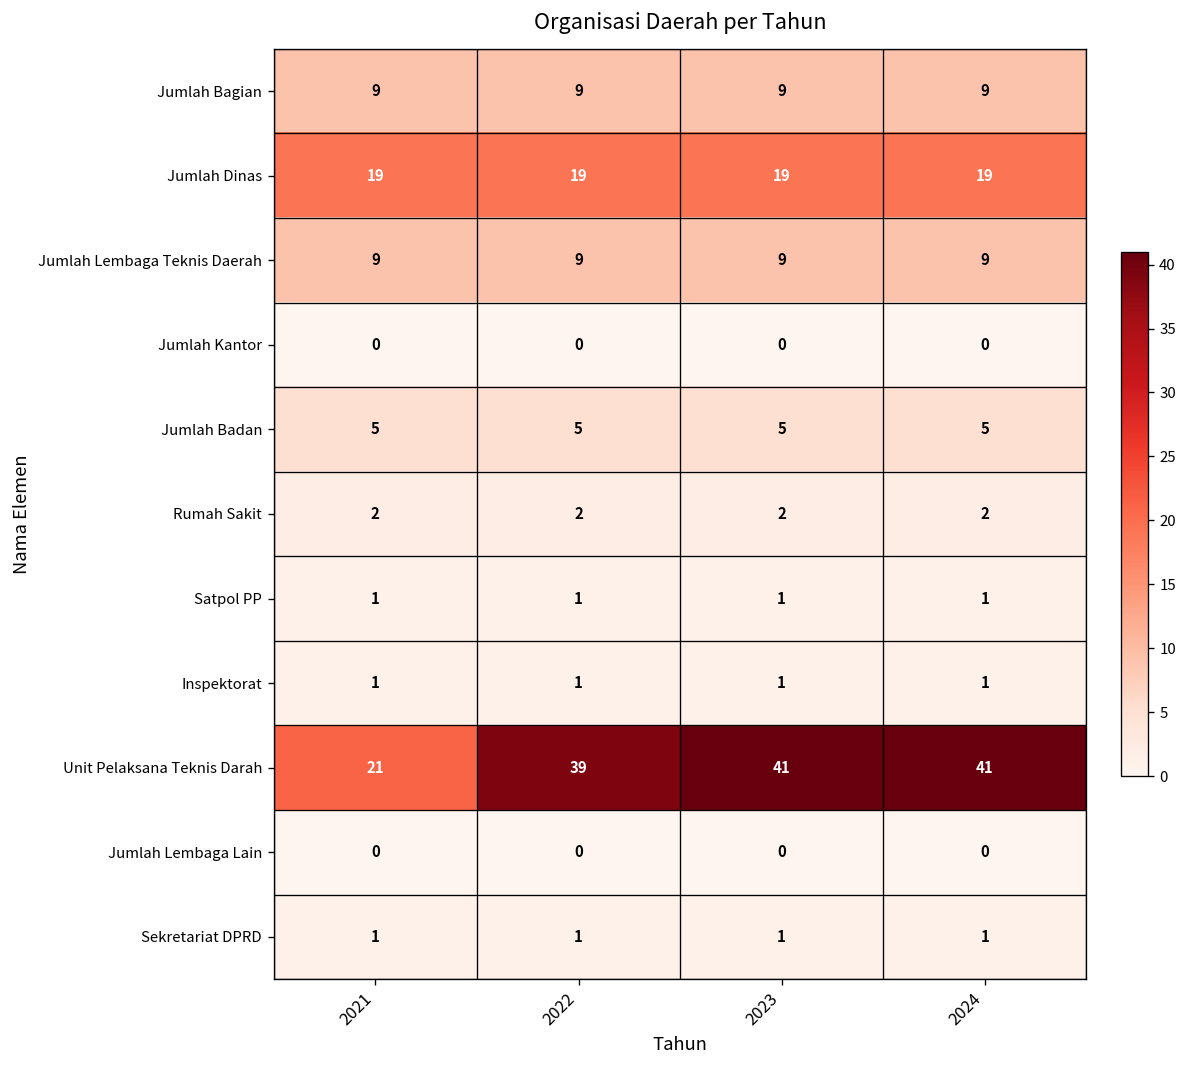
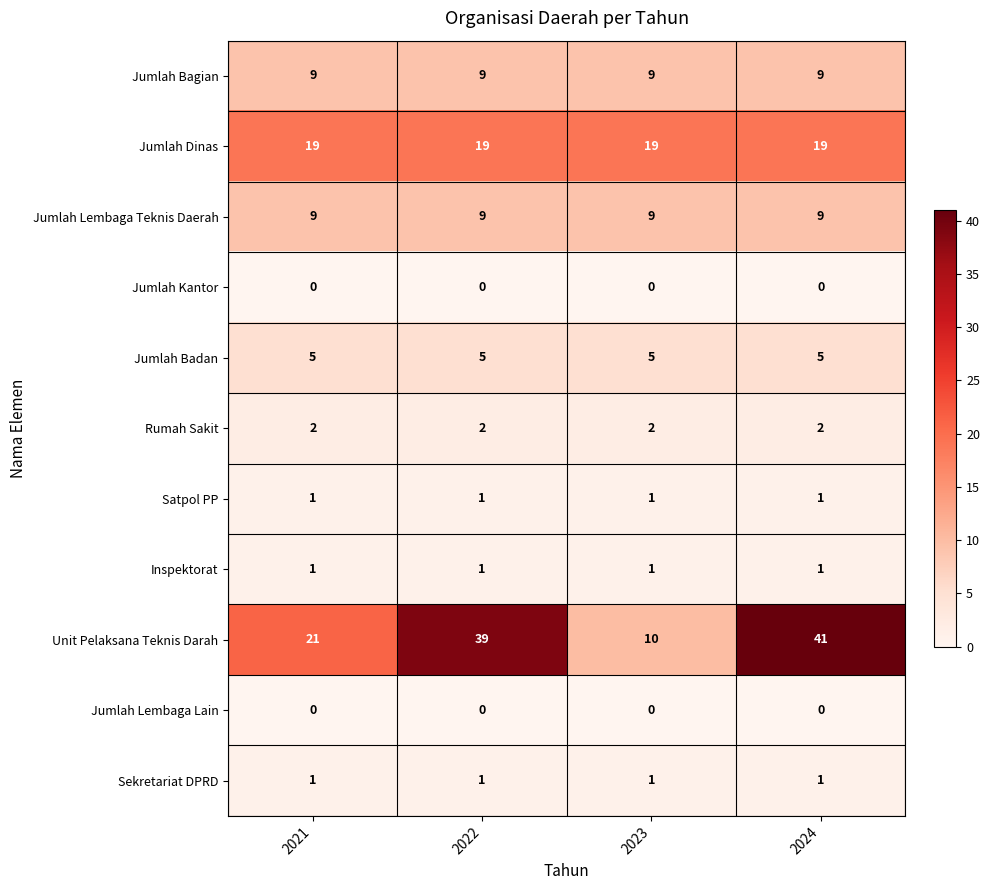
  {
    "Jumlah Bagian": {
      "2021": 9,
      "2022": 9,
      "2023": 9,
      "2024": 9
    },
    "Jumlah Dinas": {
      "2021": 19,
      "2022": 19,
      "2023": 19,
      "2024": 19
    },
    "Jumlah Lembaga Teknis Daerah": {
      "2021": 9,
      "2022": 9,
      "2023": 9,
      "2024": 9
    },
    "Jumlah Kantor": {
      "2021": 0,
      "2022": 0,
      "2023": 0,
      "2024": 0
    },
    "Jumlah Badan": {
      "2021": 5,
      "2022": 5,
      "2023": 5,
      "2024": 5
    },
    "Rumah Sakit": {
      "2021": 2,
      "2022": 2,
      "2023": 2,
      "2024": 2
    },
    "Satpol PP": {
      "2021": 1,
      "2022": 1,
      "2023": 1,
      "2024": 1
    },
    "Inspektorat": {
      "2021": 1,
      "2022": 1,
      "2023": 1,
      "2024": 1
    },
    "Unit Pelaksana Teknis Darah": {
      "2021": 21,
      "2022": 39,
-     "2023": 41,
+     "2023": 10,
      "2024": 41
    },
    "Jumlah Lembaga Lain": {
      "2021": 0,
      "2022": 0,
      "2023": 0,
      "2024": 0
    },
    "Sekretariat DPRD": {
      "2021": 1,
      "2022": 1,
      "2023": 1,
      "2024": 1
    }
  }
